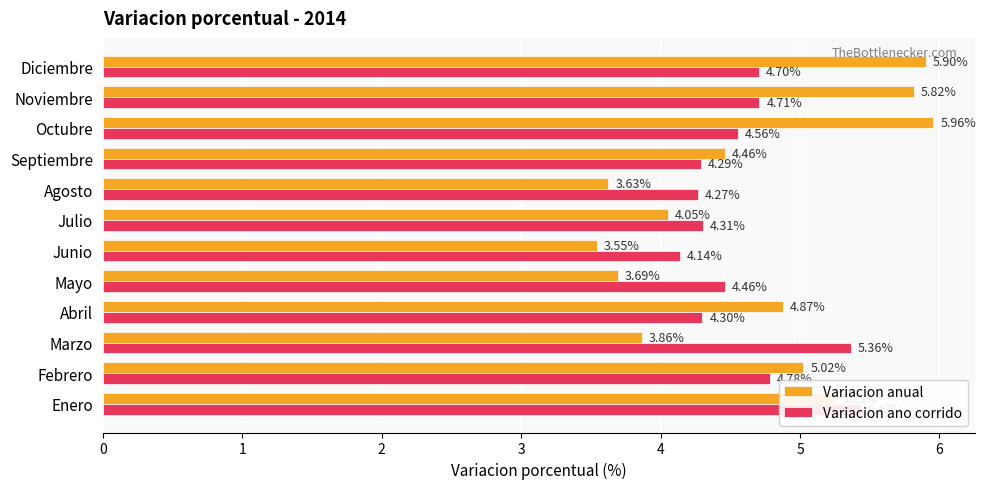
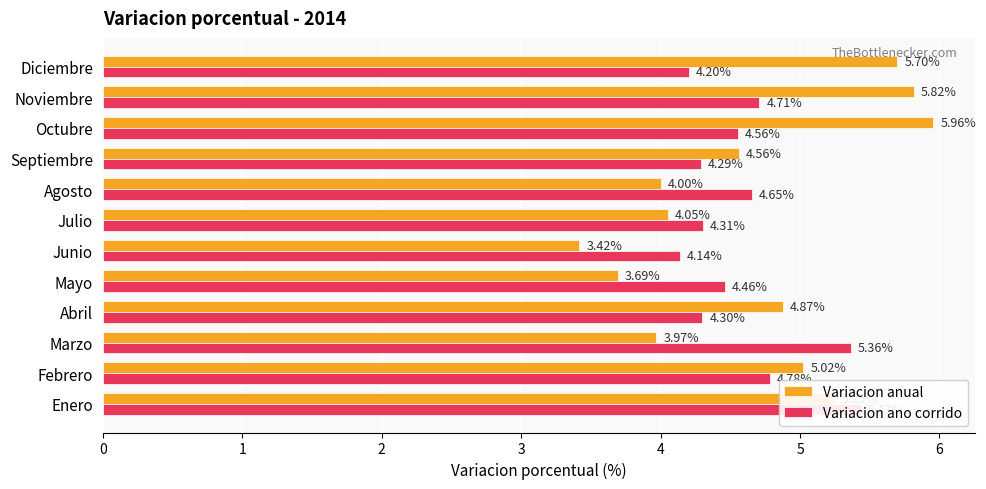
  {
    "Variacion anual": {
-     "Diciembre": "5.90%",
+     "Diciembre": "5.70%",
      "Noviembre": "5.82%",
      "Octubre": "5.96%",
-     "Septiembre": "4.46%",
-     "Agosto": "3.63%",
+     "Septiembre": "4.56%",
+     "Agosto": "4.00%",
      "Julio": "4.05%",
-     "Junio": "3.55%",
+     "Junio": "3.42%",
      "Mayo": "3.69%",
      "Abril": "4.87%",
-     "Marzo": "3.86%",
+     "Marzo": "3.97%",
      "Febrero": "5.02%"
    },
    "Variacion ano corrido": {
-     "Diciembre": "4.70%",
+     "Diciembre": "4.20%",
      "Noviembre": "4.71%",
      "Octubre": "4.56%",
      "Septiembre": "4.29%",
-     "Agosto": "4.27%",
+     "Agosto": "4.65%",
      "Julio": "4.31%",
      "Junio": "4.14%",
      "Mayo": "4.46%",
      "Abril": "4.30%",
      "Marzo": "5.36%"
    }
  }
